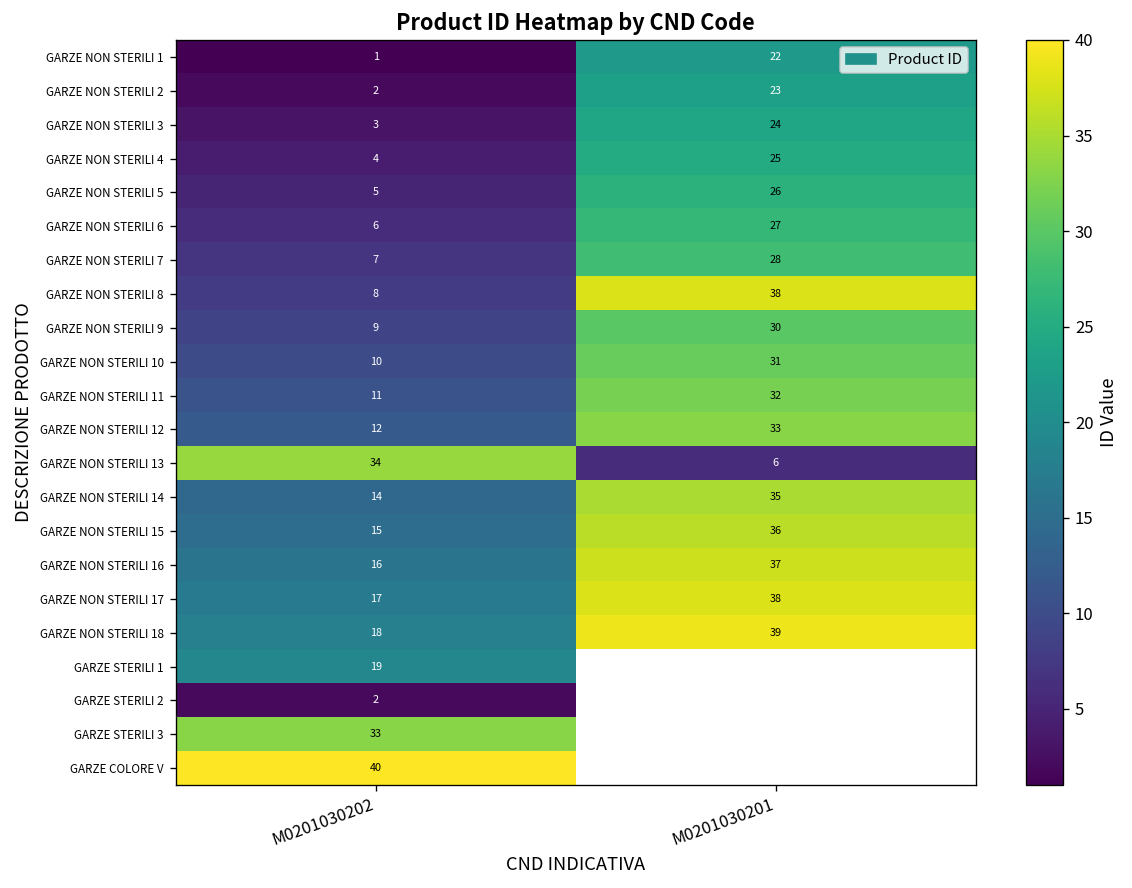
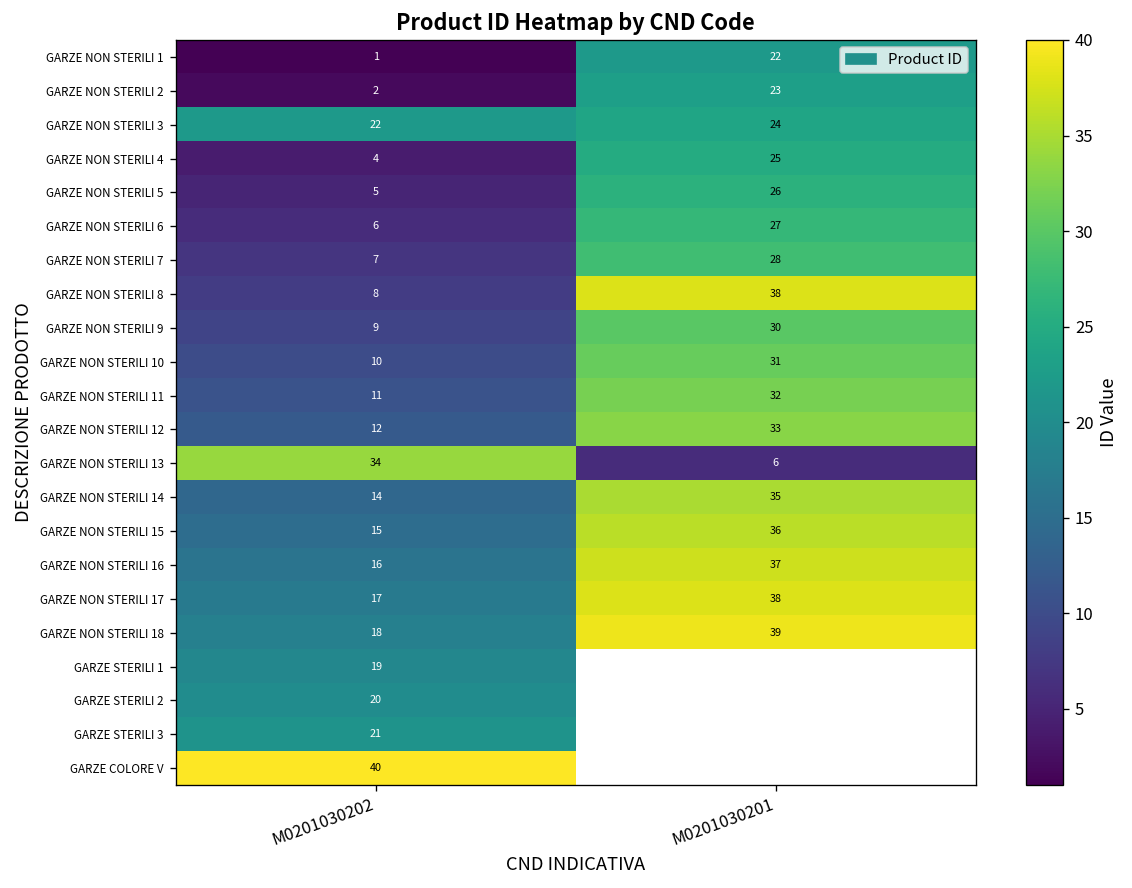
  {
    "GARZE NON STERILI 1": {
      "M0201030202": 1,
      "M0201030201": 22
    },
    "GARZE NON STERILI 2": {
      "M0201030202": 2,
      "M0201030201": 23
    },
    "GARZE NON STERILI 3": {
-     "M0201030202": 3,
+     "M0201030202": 22,
      "M0201030201": 24
    },
    "GARZE NON STERILI 4": {
      "M0201030202": 4,
      "M0201030201": 25
    },
    "GARZE NON STERILI 5": {
      "M0201030202": 5,
      "M0201030201": 26
    },
    "GARZE NON STERILI 6": {
      "M0201030202": 6,
      "M0201030201": 27
    },
    "GARZE NON STERILI 7": {
      "M0201030202": 7,
      "M0201030201": 28
    },
    "GARZE NON STERILI 8": {
      "M0201030202": 8,
      "M0201030201": 38
    },
    "GARZE NON STERILI 9": {
      "M0201030202": 9,
      "M0201030201": 30
    },
    "GARZE NON STERILI 10": {
      "M0201030202": 10,
      "M0201030201": 31
    },
    "GARZE NON STERILI 11": {
      "M0201030202": 11,
      "M0201030201": 32
    },
    "GARZE NON STERILI 12": {
      "M0201030202": 12,
      "M0201030201": 33
    },
    "GARZE NON STERILI 13": {
      "M0201030202": 34,
      "M0201030201": 6
    },
    "GARZE NON STERILI 14": {
      "M0201030202": 14,
      "M0201030201": 35
    },
    "GARZE NON STERILI 15": {
      "M0201030202": 15,
      "M0201030201": 36
    },
    "GARZE NON STERILI 16": {
      "M0201030202": 16,
      "M0201030201": 37
    },
    "GARZE NON STERILI 17": {
      "M0201030202": 17,
      "M0201030201": 38
    },
    "GARZE NON STERILI 18": {
      "M0201030202": 18,
      "M0201030201": 39
    },
    "GARZE STERILI 1": {
      "M0201030202": 19
    },
    "GARZE STERILI 2": {
-     "M0201030202": 2
+     "M0201030202": 20
    },
    "GARZE STERILI 3": {
-     "M0201030202": 33
+     "M0201030202": 21
    },
    "GARZE COLORE V": {
      "M0201030202": 40
    }
  }
